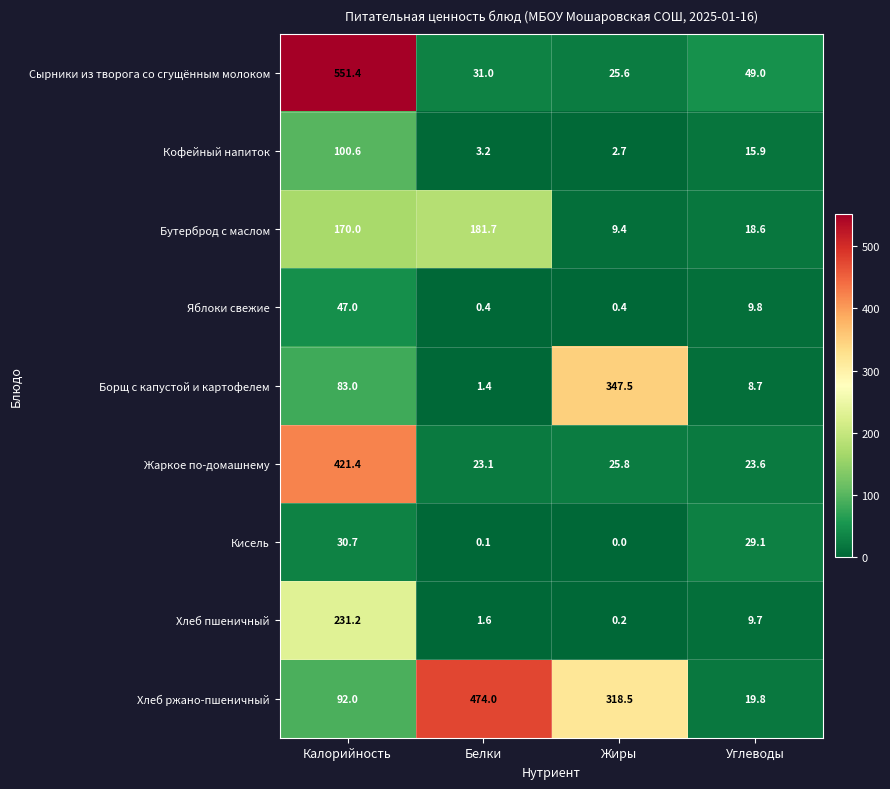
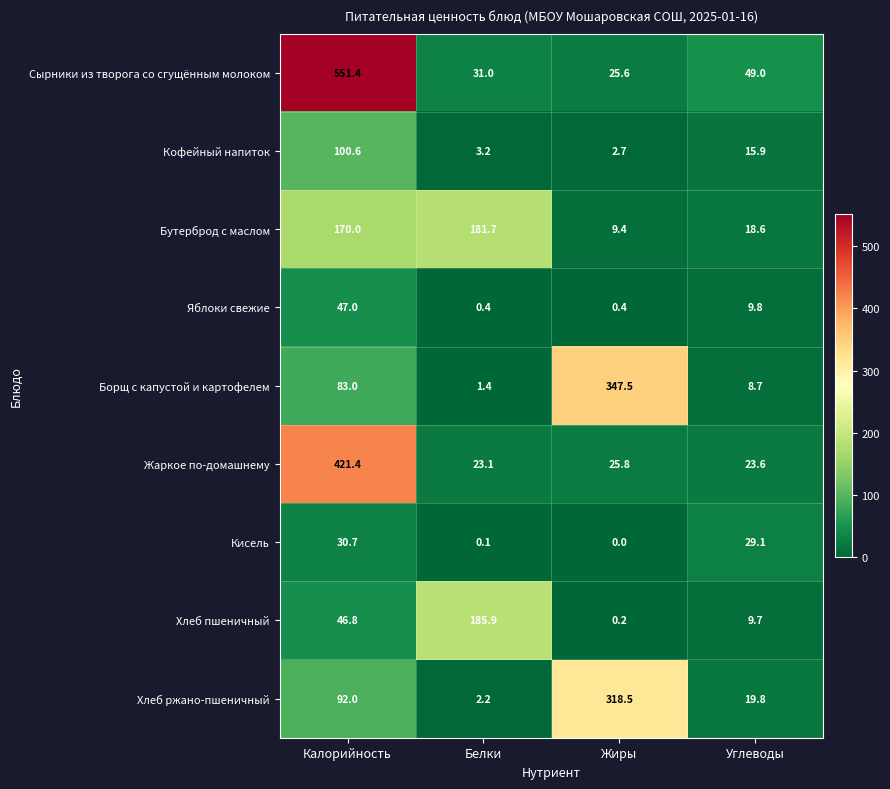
  {
    "Сырники из творога со сгущённым молоком": {
      "Калорийность": 551.4,
      "Белки": 31.0,
      "Жиры": 25.6,
      "Углеводы": 49.0
    },
    "Кофейный напиток": {
      "Калорийность": 100.6,
      "Белки": 3.2,
      "Жиры": 2.7,
      "Углеводы": 15.9
    },
    "Бутерброд с маслом": {
      "Калорийность": 170.0,
      "Белки": 181.7,
      "Жиры": 9.4,
      "Углеводы": 18.6
    },
    "Яблоки свежие": {
      "Калорийность": 47.0,
      "Белки": 0.4,
      "Жиры": 0.4,
      "Углеводы": 9.8
    },
    "Борщ с капустой и картофелем": {
      "Калорийность": 83.0,
      "Белки": 1.4,
      "Жиры": 347.5,
      "Углеводы": 8.7
    },
    "Жаркое по-домашнему": {
      "Калорийность": 421.4,
      "Белки": 23.1,
      "Жиры": 25.8,
      "Углеводы": 23.6
    },
    "Кисель": {
      "Калорийность": 30.7,
      "Белки": 0.1,
      "Жиры": 0.0,
      "Углеводы": 29.1
    },
    "Хлеб пшеничный": {
-     "Калорийность": 231.2,
-     "Белки": 1.6,
+     "Калорийность": 46.8,
+     "Белки": 185.9,
      "Жиры": 0.2,
      "Углеводы": 9.7
    },
    "Хлеб ржано-пшеничный": {
      "Калорийность": 92.0,
-     "Белки": 474.0,
+     "Белки": 2.2,
      "Жиры": 318.5,
      "Углеводы": 19.8
    }
  }
